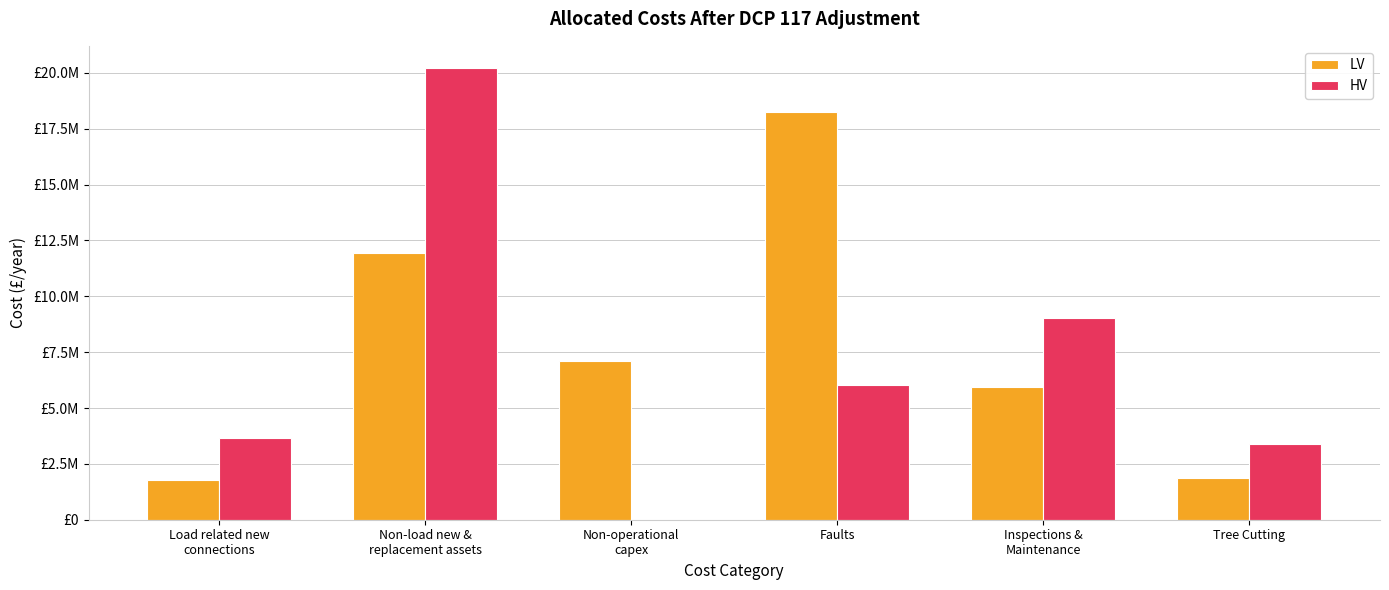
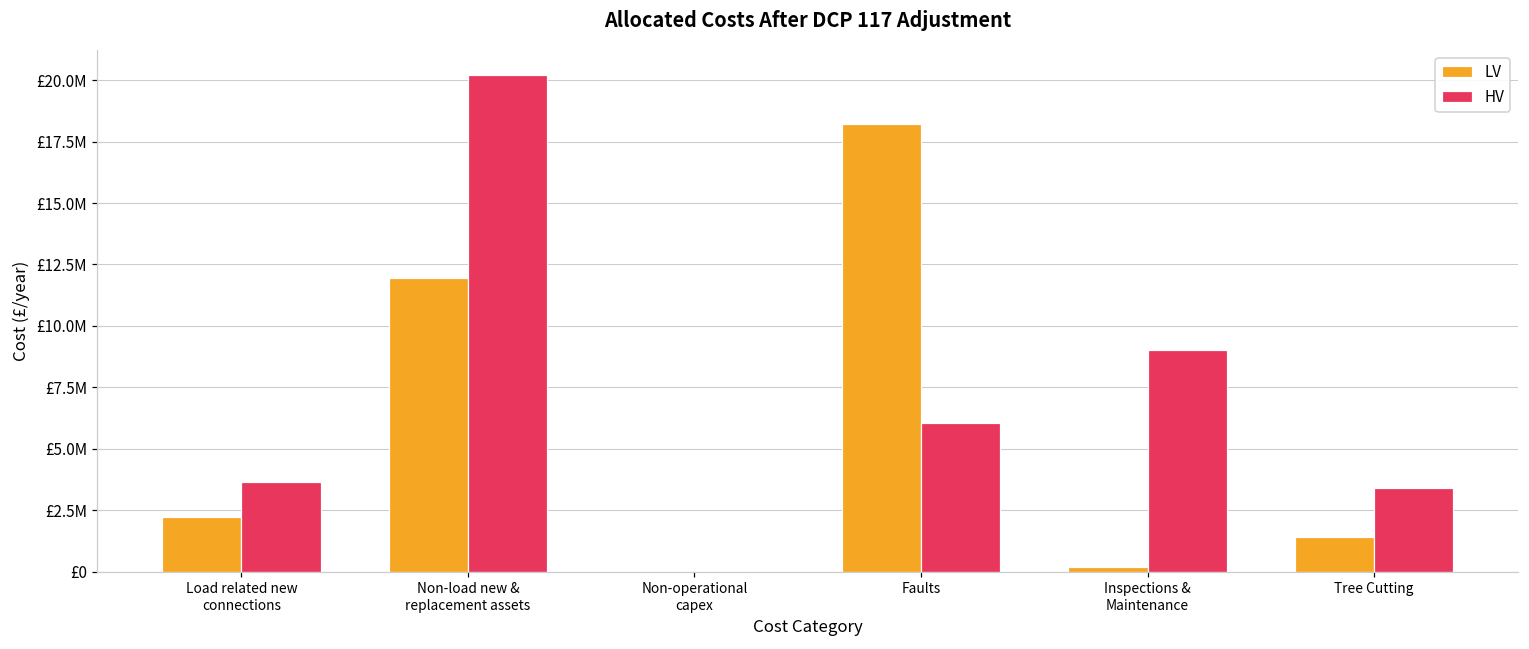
  {
    "LV": {
-     "Load related new connections": "£1800000",
+     "Load related new connections": "£2200000",
      "Non-load new & replacement assets": "£11900000",
-     "Non-operational capex": "£7100000",
+     "Non-operational capex": "£0",
      "Faults": "£18200000",
-     "Inspections & Maintenance": "£6000000",
-     "Tree Cutting": "£1800000"
+     "Inspections & Maintenance": "£200000",
+     "Tree Cutting": "£1400000"
    },
    "HV": {
      "Load related new connections": "£3600000",
      "Non-load new & replacement assets": "£20200000",
      "Non-operational capex": "£0",
      "Faults": "£6000000",
      "Inspections & Maintenance": "£9000000",
      "Tree Cutting": "£3400000"
    }
  }
